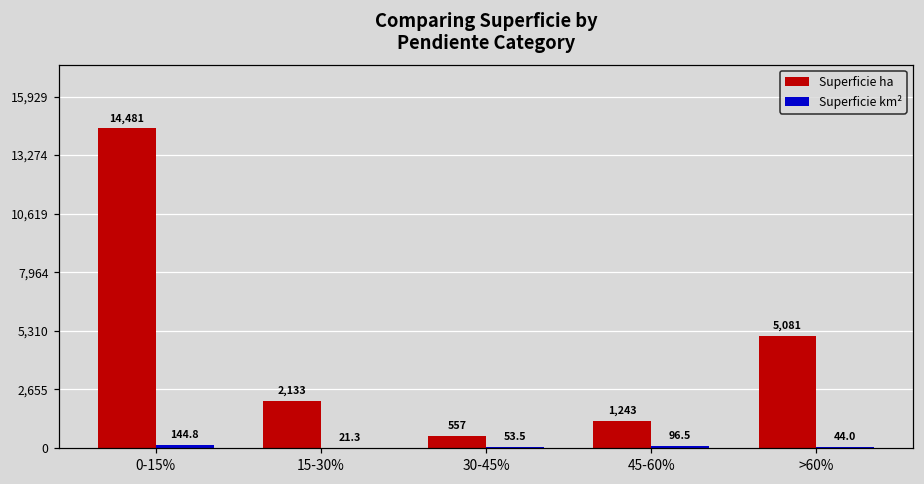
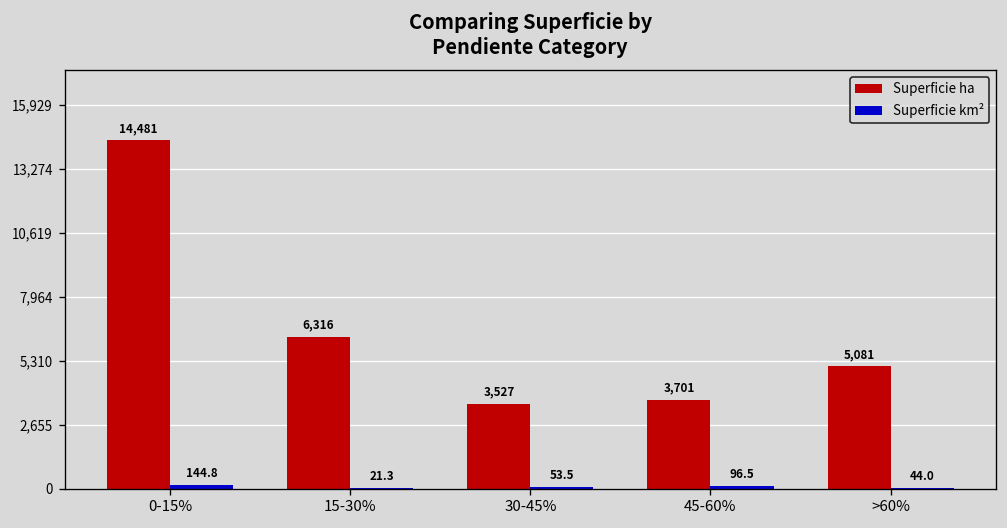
  {
    "Superficie ha": {
      "0-15%": "14,481",
-     "15-30%": "2,133",
-     "30-45%": "557",
-     "45-60%": "1,243",
+     "15-30%": "6,316",
+     "30-45%": "3,527",
+     "45-60%": "3,701",
      ">60%": "5,081"
    },
    "Superficie km²": {
      "0-15%": "144.8",
      "15-30%": "21.3",
      "30-45%": "53.5",
      "45-60%": "96.5",
      ">60%": "44.0"
    }
  }
